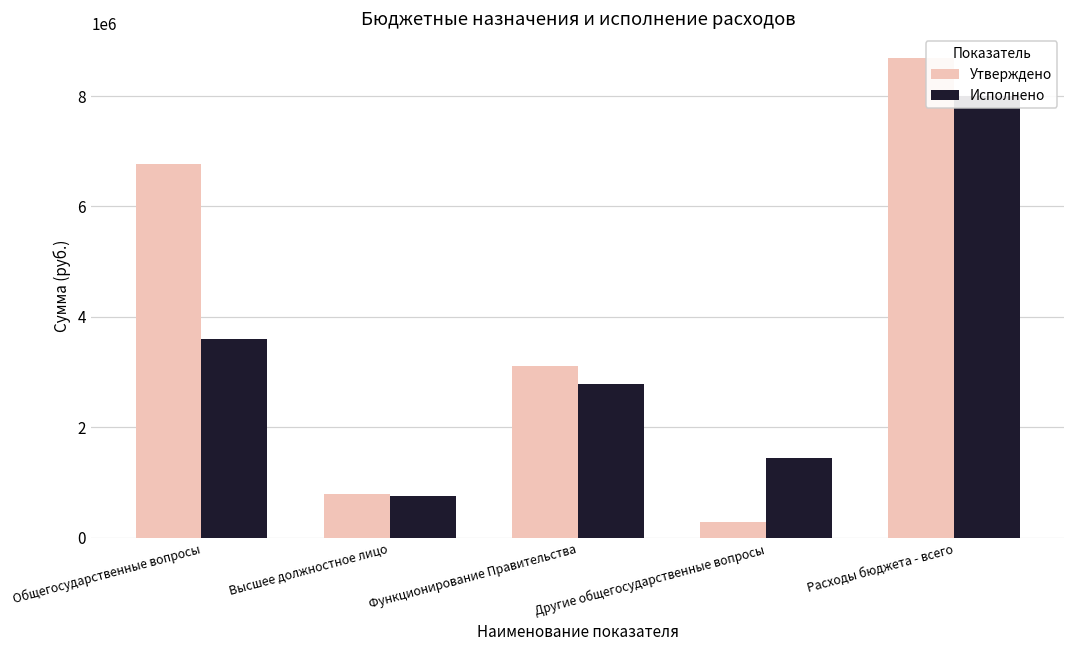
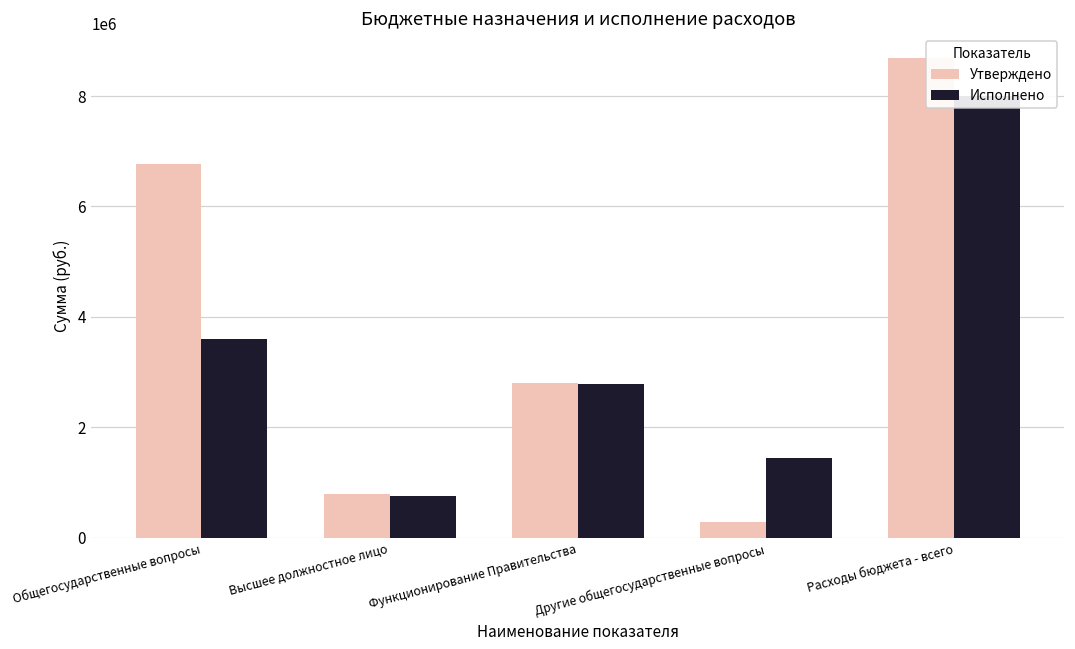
  {
    "Утверждено": {
      "Общегосударственные вопросы": 6800000,
      "Высшее должностное лицо": 800000,
-     "Функционирование Правительства": 3100000,
+     "Функционирование Правительства": 2800000,
      "Другие общегосударственные вопросы": 300000,
      "Расходы бюджета - всего": 8700000
    },
    "Исполнено": {
      "Общегосударственные вопросы": 3600000,
      "Высшее должностное лицо": 800000,
      "Функционирование Правительства": 2800000,
      "Другие общегосударственные вопросы": 1400000
    }
  }
